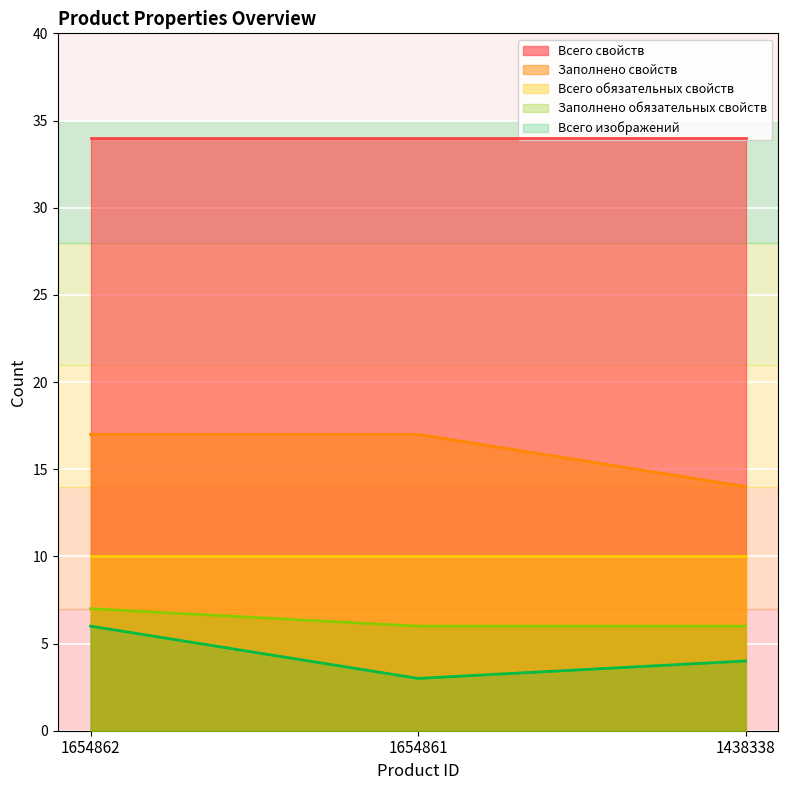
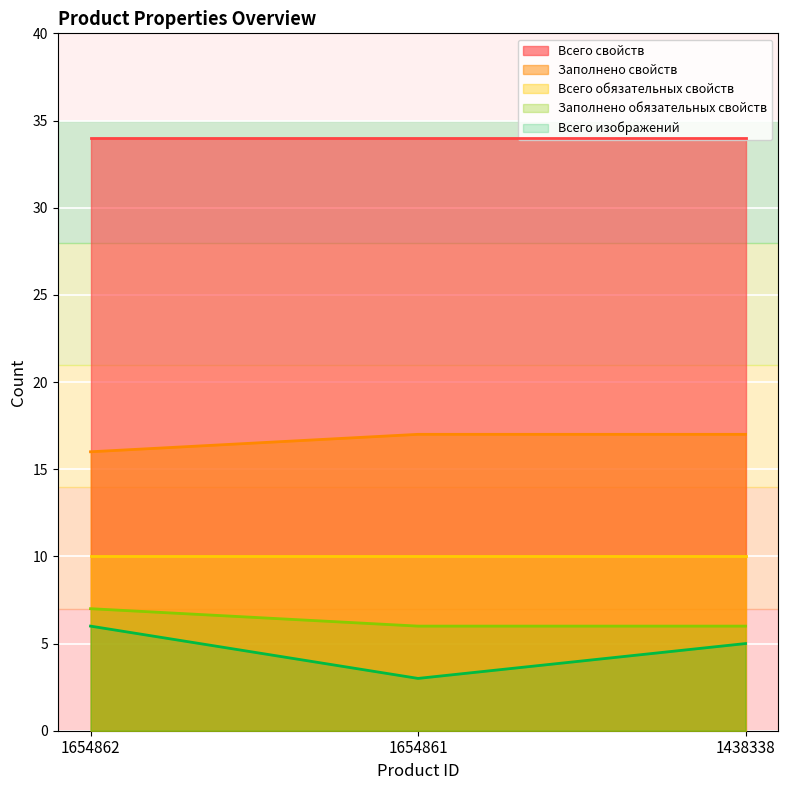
  {
    "Всего свойств": {
      "1654862": 34,
      "1654861": 34
    },
    "Заполнено свойств": {
-     "1654862": 17,
+     "1654862": 16,
      "1654861": 17,
-     "1438338": 14
+     "1438338": 17
    },
    "Всего обязательных свойств": {
      "1654862": 10,
      "1654861": 10,
      "1438338": 10
    },
    "Заполнено обязательных свойств": {
      "1654862": 7,
      "1654861": 6,
      "1438338": 6
    },
    "Всего изображений": {
      "1654862": 6,
      "1654861": 3,
-     "1438338": 4
+     "1438338": 5
    }
  }
